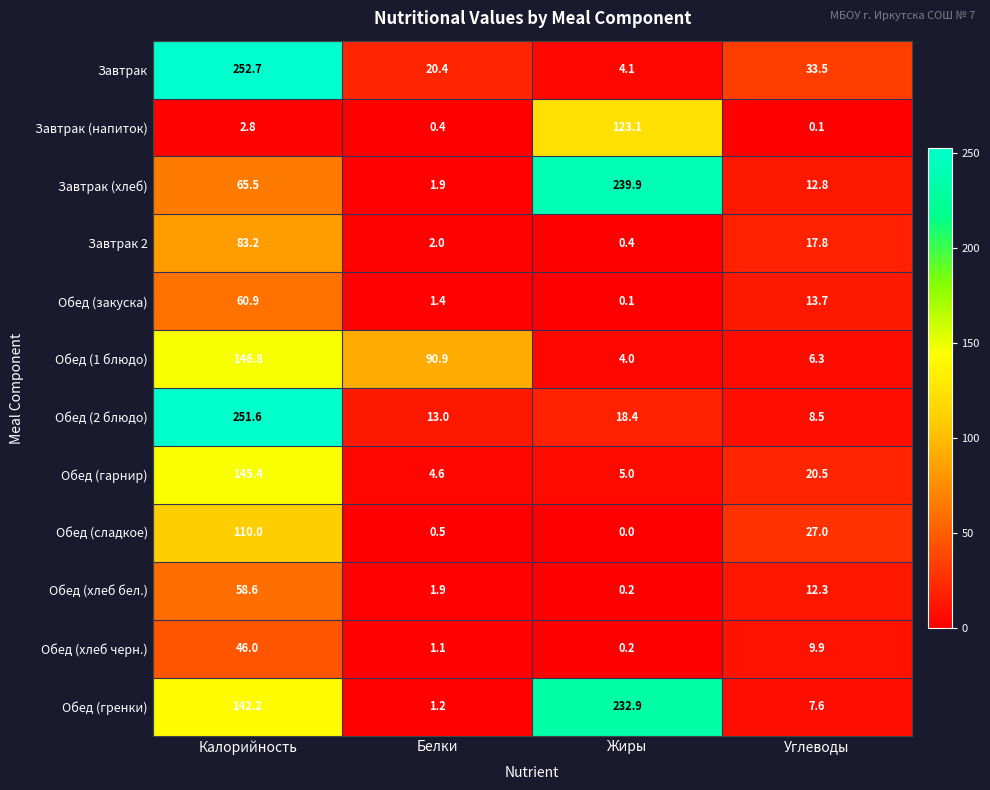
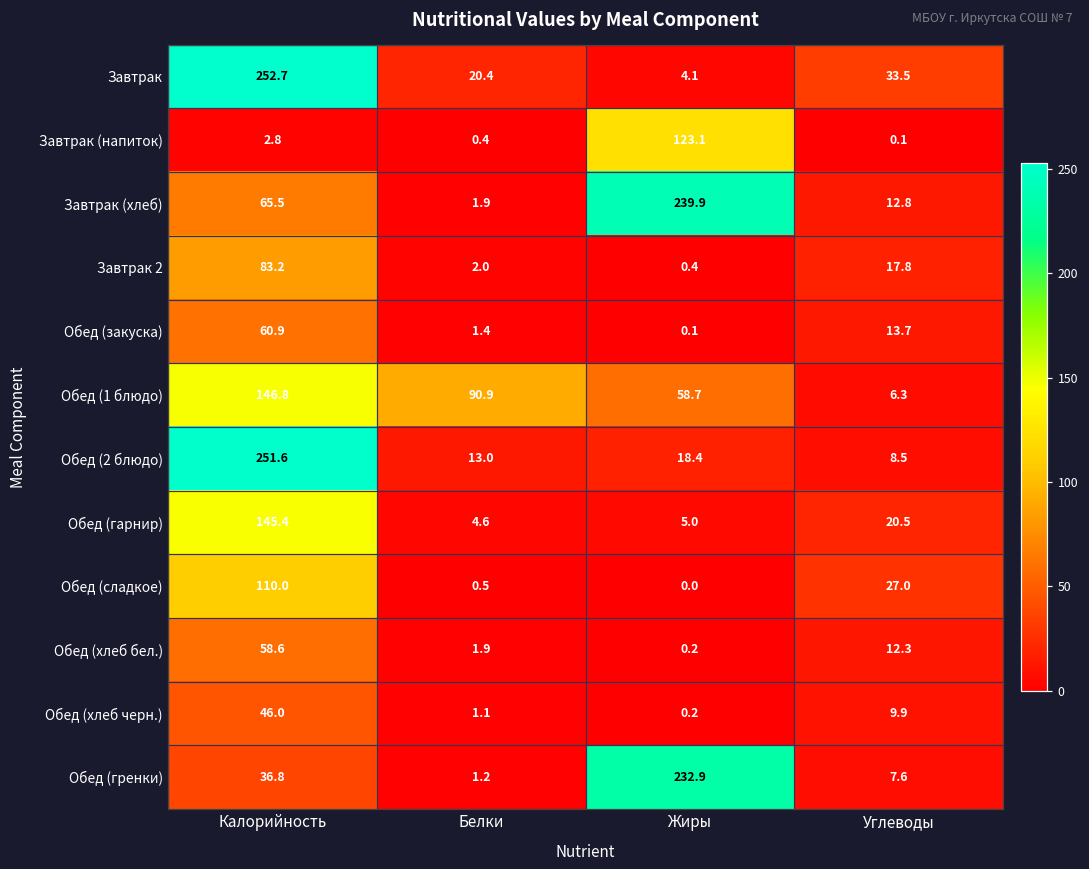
  {
    "Завтрак": {
      "Калорийность": 252.7,
      "Белки": 20.4,
      "Жиры": 4.1,
      "Углеводы": 33.5
    },
    "Завтрак (напиток)": {
      "Калорийность": 2.8,
      "Белки": 0.4,
      "Жиры": 123.1,
      "Углеводы": 0.1
    },
    "Завтрак (хлеб)": {
      "Калорийность": 65.5,
      "Белки": 1.9,
      "Жиры": 239.9,
      "Углеводы": 12.8
    },
    "Завтрак 2": {
      "Калорийность": 83.2,
      "Белки": 2.0,
      "Жиры": 0.4,
      "Углеводы": 17.8
    },
    "Обед (закуска)": {
      "Калорийность": 60.9,
      "Белки": 1.4,
      "Жиры": 0.1,
      "Углеводы": 13.7
    },
    "Обед (1 блюдо)": {
      "Калорийность": 146.8,
      "Белки": 90.9,
-     "Жиры": 4.0,
+     "Жиры": 58.7,
      "Углеводы": 6.3
    },
    "Обед (2 блюдо)": {
      "Калорийность": 251.6,
      "Белки": 13.0,
      "Жиры": 18.4,
      "Углеводы": 8.5
    },
    "Обед (гарнир)": {
      "Калорийность": 145.4,
      "Белки": 4.6,
      "Жиры": 5.0,
      "Углеводы": 20.5
    },
    "Обед (сладкое)": {
      "Калорийность": 110.0,
      "Белки": 0.5,
      "Жиры": 0.0,
      "Углеводы": 27.0
    },
    "Обед (хлеб бел.)": {
      "Калорийность": 58.6,
      "Белки": 1.9,
      "Жиры": 0.2,
      "Углеводы": 12.3
    },
    "Обед (хлеб черн.)": {
      "Калорийность": 46.0,
      "Белки": 1.1,
      "Жиры": 0.2,
      "Углеводы": 9.9
    },
    "Обед (гренки)": {
-     "Калорийность": 142.2,
+     "Калорийность": 36.8,
      "Белки": 1.2,
      "Жиры": 232.9,
      "Углеводы": 7.6
    }
  }
